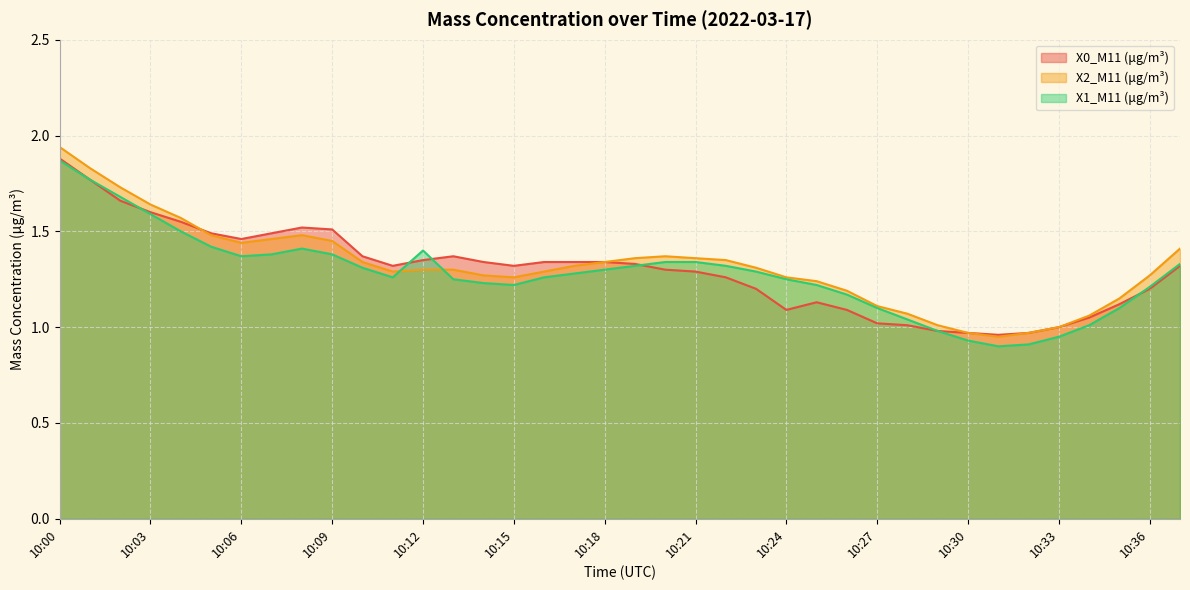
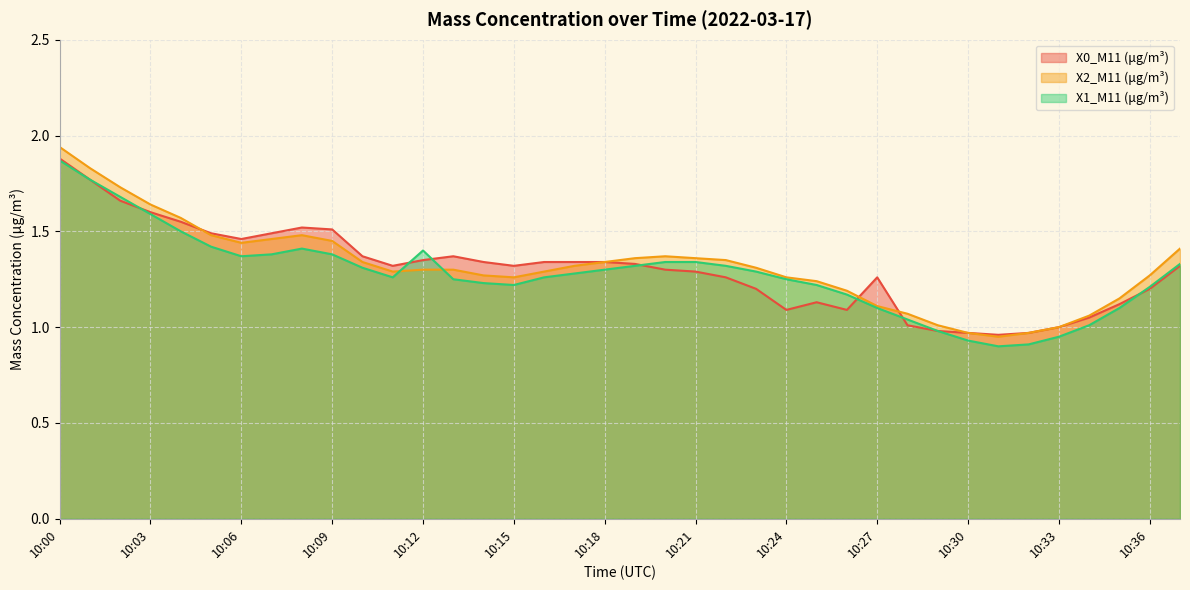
  {
    "X0_M11 (μg/m³)": {
      "10:06": 1.46,
      "10:09": 1.51,
      "10:12": 1.35,
      "10:15": 1.32,
      "10:21": 1.29,
      "10:24": 1.09,
-     "10:27": 1.02
+     "10:27": 1.26
    },
    "X2_M11 (μg/m³)": {
      "10:00": 1.94,
      "10:03": 1.64,
      "10:06": 1.44,
      "10:09": 1.45,
      "10:12": 1.30,
      "10:15": 1.26,
      "10:21": 1.36,
      "10:36": 1.27
    },
    "X1_M11 (μg/m³)": {
      "10:06": 1.37,
      "10:09": 1.38,
      "10:12": 1.40,
      "10:15": 1.22,
      "10:18": 1.30,
      "10:21": 1.34,
      "10:30": 0.93,
      "10:33": 0.95
    }
  }
